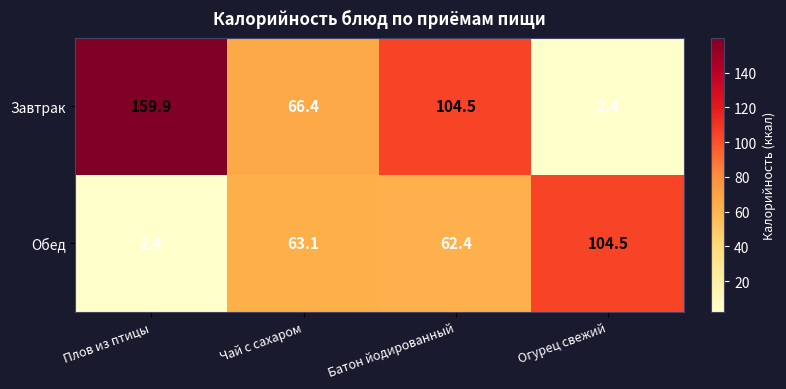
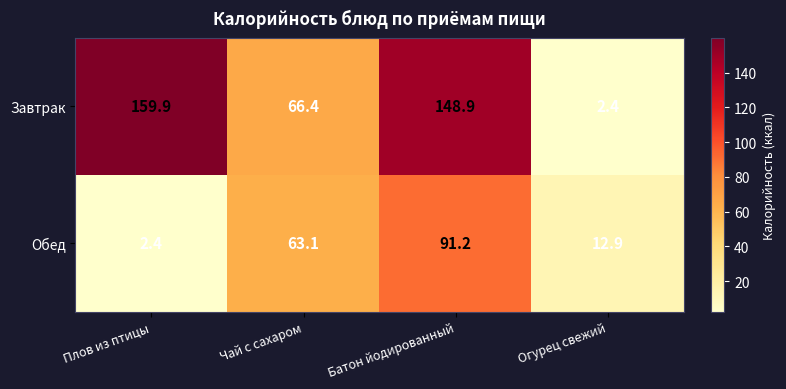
  {
    "Завтрак": {
      "Плов из птицы": 159.9,
      "Чай с сахаром": 66.4,
-     "Батон йодированный": 104.5,
+     "Батон йодированный": 148.9,
      "Огурец свежий": 2.4
    },
    "Обед": {
      "Плов из птицы": 2.4,
      "Чай с сахаром": 63.1,
-     "Батон йодированный": 62.4,
-     "Огурец свежий": 104.5
+     "Батон йодированный": 91.2,
+     "Огурец свежий": 12.9
    }
  }
